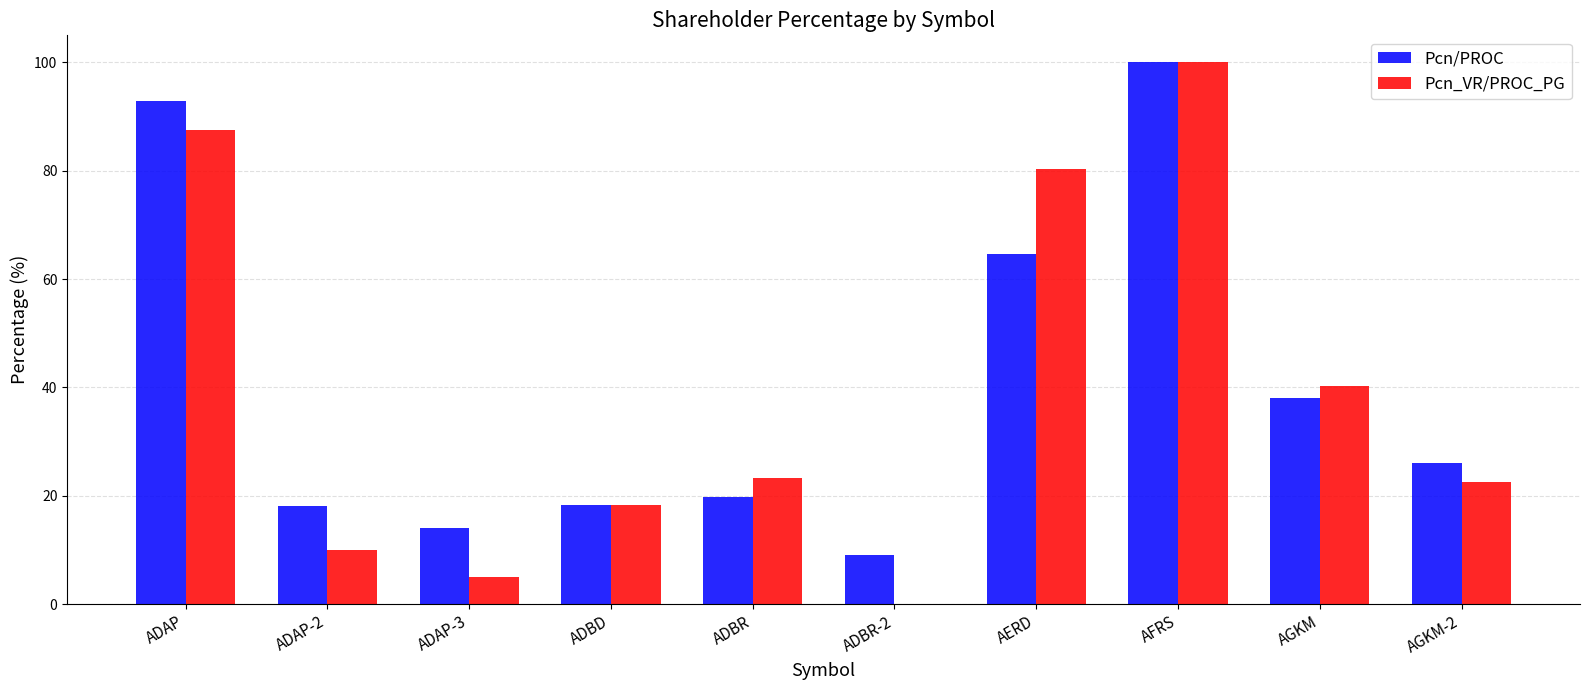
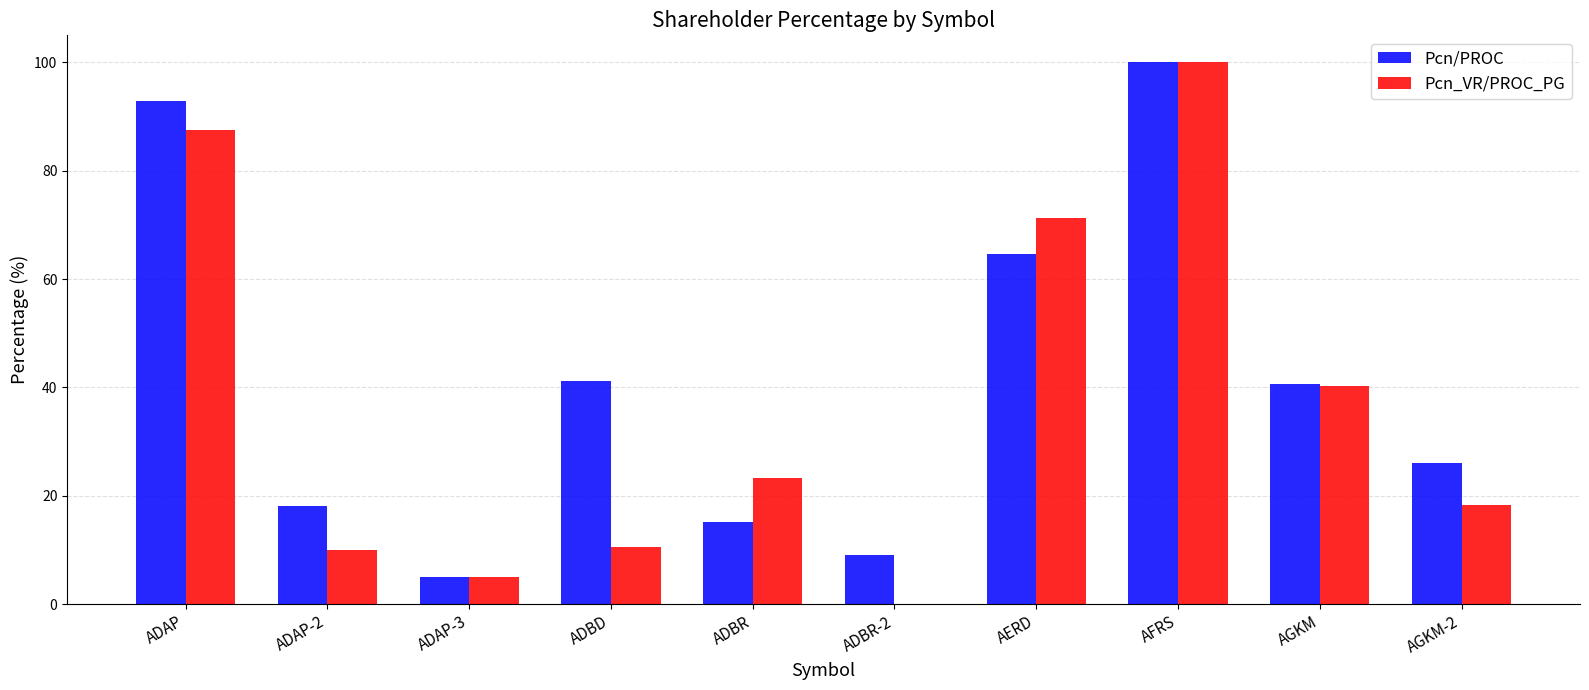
  {
    "Pcn/PROC": {
      "ADAP": 93,
      "ADAP-2": 18,
-     "ADAP-3": 14,
-     "ADBD": 18,
-     "ADBR": 20,
+     "ADAP-3": 5,
+     "ADBD": 41,
+     "ADBR": 15,
      "ADBR-2": 9,
      "AERD": 65,
      "AFRS": 100,
-     "AGKM": 38,
+     "AGKM": 41,
      "AGKM-2": 26
    },
    "Pcn_VR/PROC_PG": {
      "ADAP": 87,
      "ADAP-2": 10,
      "ADAP-3": 5,
-     "ADBD": 18,
+     "ADBD": 11,
      "ADBR": 23,
      "ADBR-2": 0,
-     "AERD": 80,
+     "AERD": 71,
      "AFRS": 100,
      "AGKM": 40,
-     "AGKM-2": 22
+     "AGKM-2": 18
    }
  }
